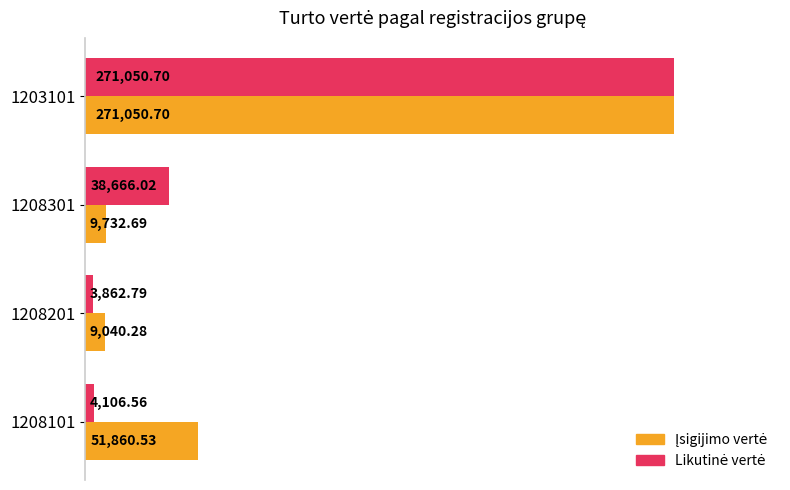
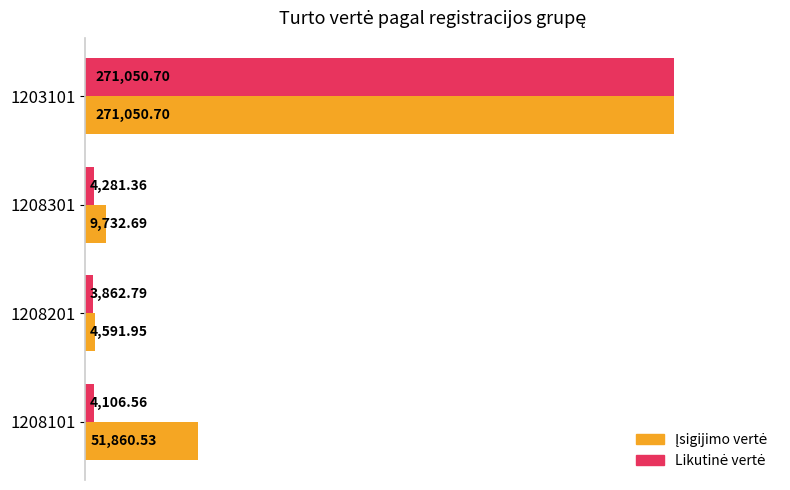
  {
    "Įsigijimo vertė": {
      "1203101": "271,050.70",
      "1208301": "9,732.69",
-     "1208201": "9,040.28",
+     "1208201": "4,591.95",
      "1208101": "51,860.53"
    },
    "Likutinė vertė": {
      "1203101": "271,050.70",
-     "1208301": "38,666.02",
+     "1208301": "4,281.36",
      "1208201": "3,862.79",
      "1208101": "4,106.56"
    }
  }
